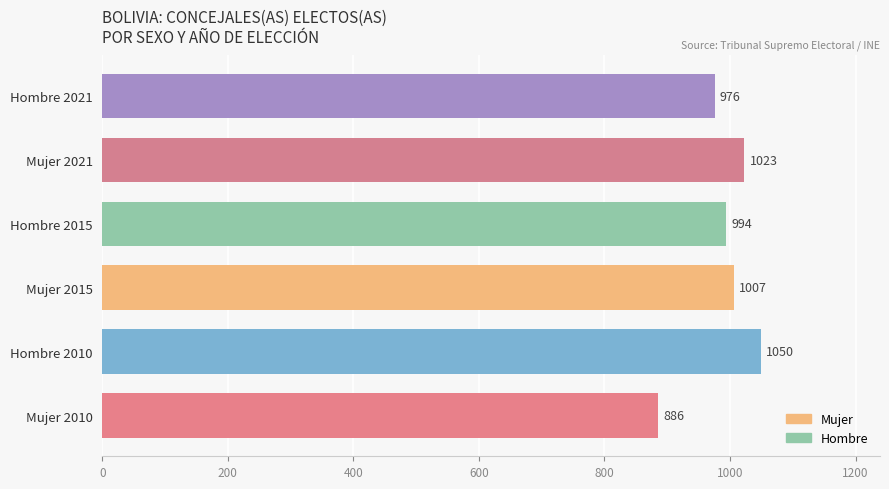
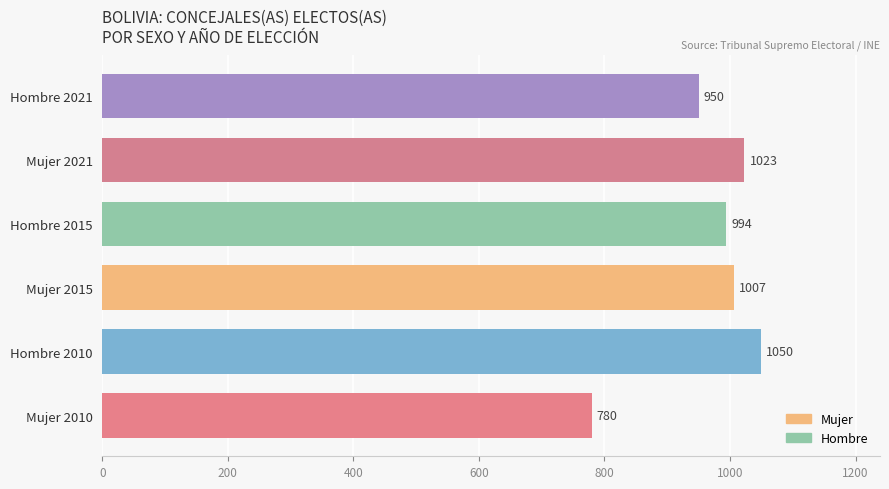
  {
-   "Hombre 2021": 976,
+   "Hombre 2021": 950,
    "Mujer 2021": 1023,
    "Hombre 2015": 994,
    "Mujer 2015": 1007,
    "Hombre 2010": 1050,
-   "Mujer 2010": 886
+   "Mujer 2010": 780
  }
